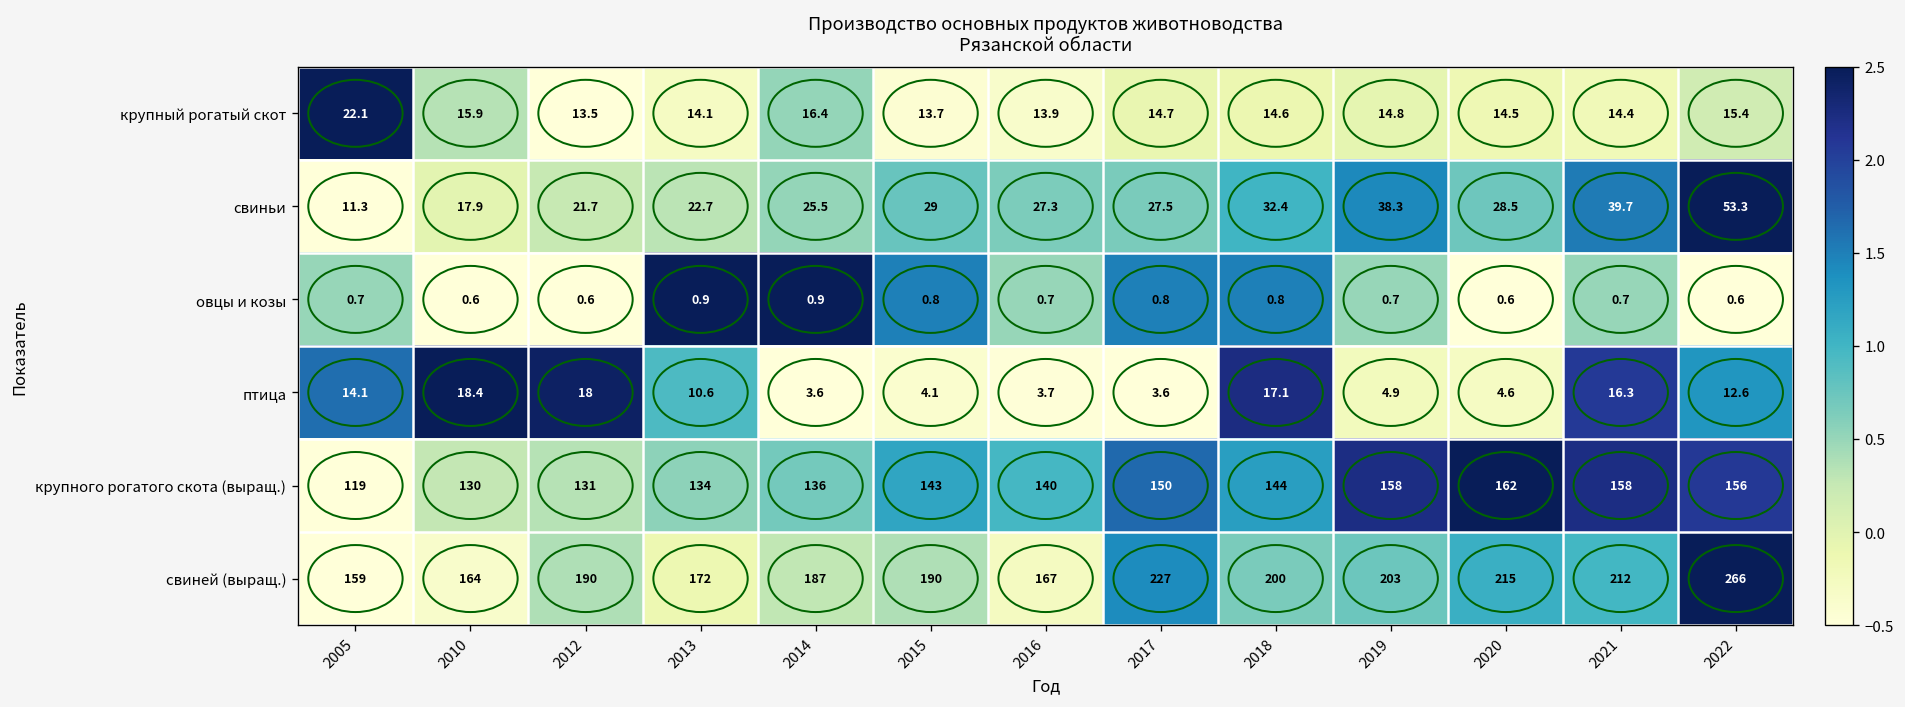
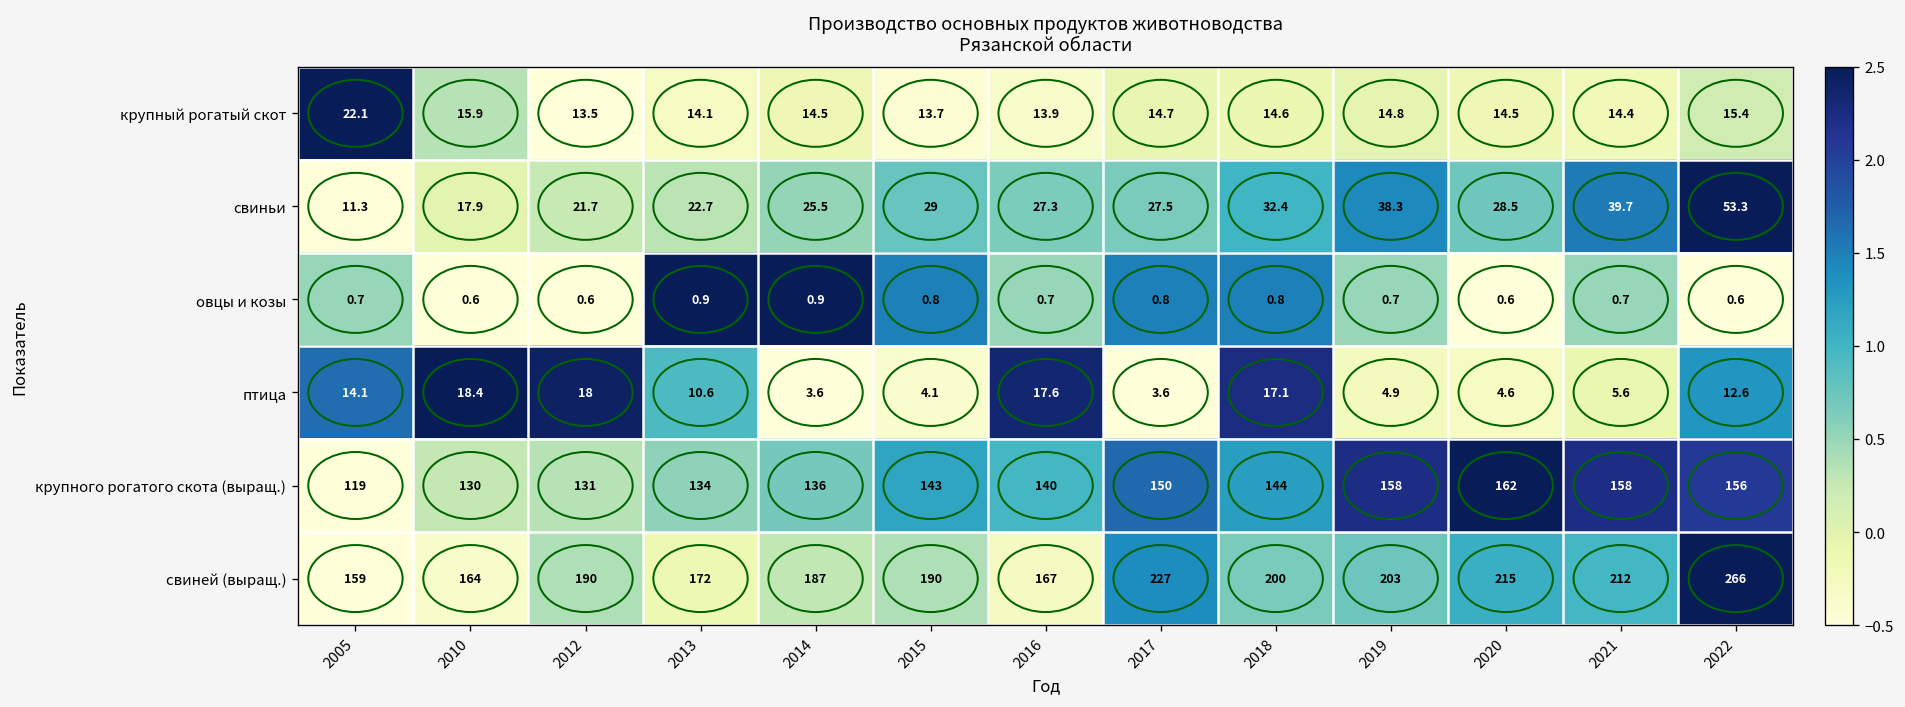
  {
    "крупный рогатый скот": {
      "2005": 22.1,
      "2010": 15.9,
      "2012": 13.5,
      "2013": 14.1,
-     "2014": 16.4,
+     "2014": 14.5,
      "2015": 13.7,
      "2016": 13.9,
      "2017": 14.7,
      "2018": 14.6,
      "2019": 14.8,
      "2020": 14.5,
      "2021": 14.4,
      "2022": 15.4
    },
    "свиньи": {
      "2005": 11.3,
      "2010": 17.9,
      "2012": 21.7,
      "2013": 22.7,
      "2014": 25.5,
      "2015": 29,
      "2016": 27.3,
      "2017": 27.5,
      "2018": 32.4,
      "2019": 38.3,
      "2020": 28.5,
      "2021": 39.7,
      "2022": 53.3
    },
    "овцы и козы": {
      "2005": 0.7,
      "2010": 0.6,
      "2012": 0.6,
      "2013": 0.9,
      "2014": 0.9,
      "2015": 0.8,
      "2016": 0.7,
      "2017": 0.8,
      "2018": 0.8,
      "2019": 0.7,
      "2020": 0.6,
      "2021": 0.7,
      "2022": 0.6
    },
    "птица": {
      "2005": 14.1,
      "2010": 18.4,
      "2012": 18,
      "2013": 10.6,
      "2014": 3.6,
      "2015": 4.1,
-     "2016": 3.7,
+     "2016": 17.6,
      "2017": 3.6,
      "2018": 17.1,
      "2019": 4.9,
      "2020": 4.6,
-     "2021": 16.3,
+     "2021": 5.6,
      "2022": 12.6
    },
    "крупного рогатого скота (выращ.)": {
      "2005": 119,
      "2010": 130,
      "2012": 131,
      "2013": 134,
      "2014": 136,
      "2015": 143,
      "2016": 140,
      "2017": 150,
      "2018": 144,
      "2019": 158,
      "2020": 162,
      "2021": 158,
      "2022": 156
    },
    "свиней (выращ.)": {
      "2005": 159,
      "2010": 164,
      "2012": 190,
      "2013": 172,
      "2014": 187,
      "2015": 190,
      "2016": 167,
      "2017": 227,
      "2018": 200,
      "2019": 203,
      "2020": 215,
      "2021": 212,
      "2022": 266
    }
  }
